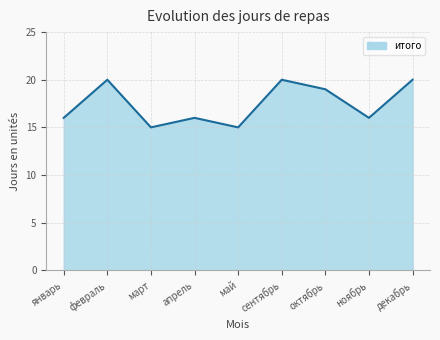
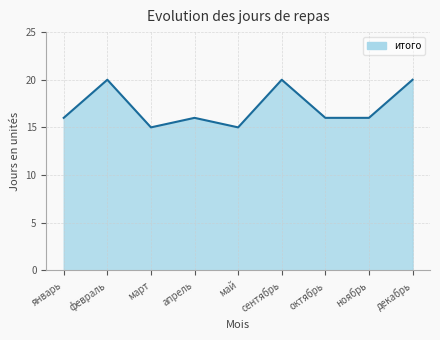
  {
    "январь": 16,
    "февраль": 20,
    "март": 15,
    "апрель": 16,
    "май": 15,
    "сентябрь": 20,
-   "октябрь": 19,
+   "октябрь": 16,
    "ноябрь": 16,
    "декабрь": 20
  }
